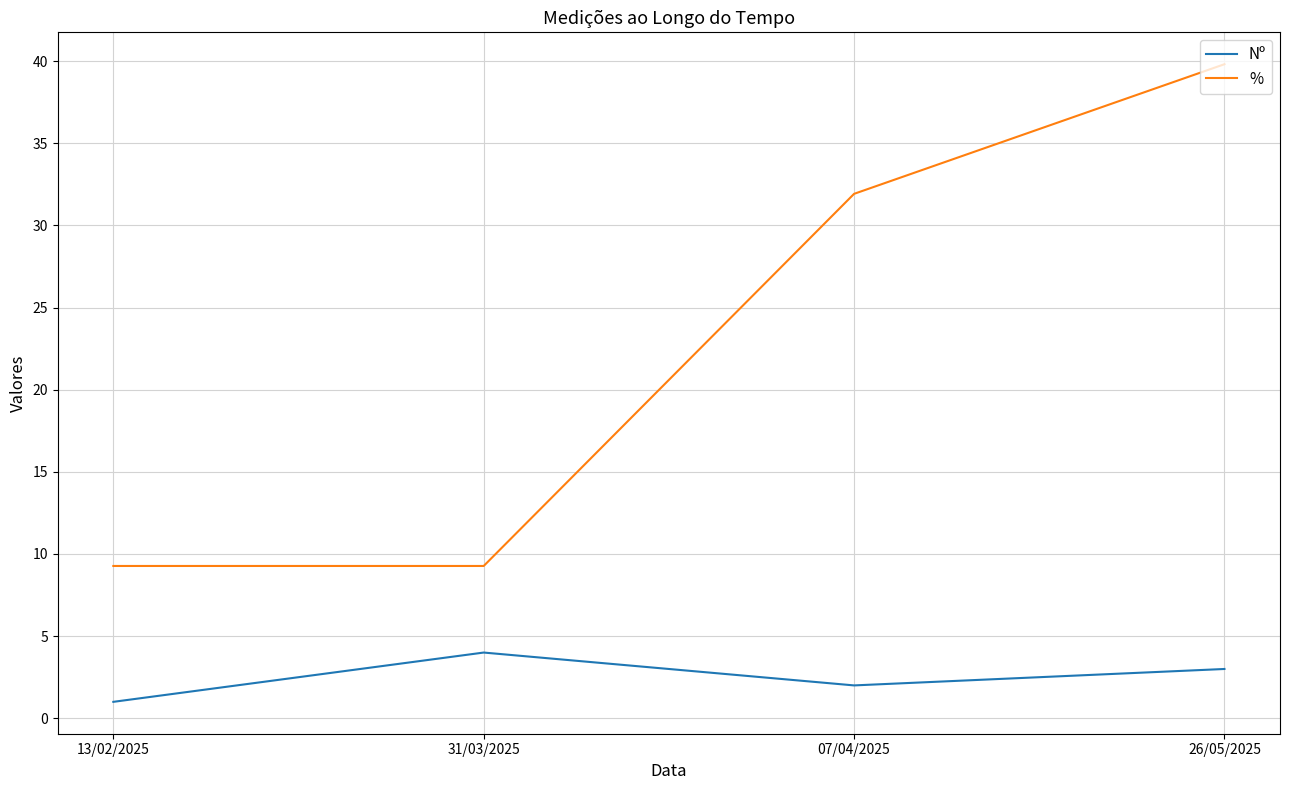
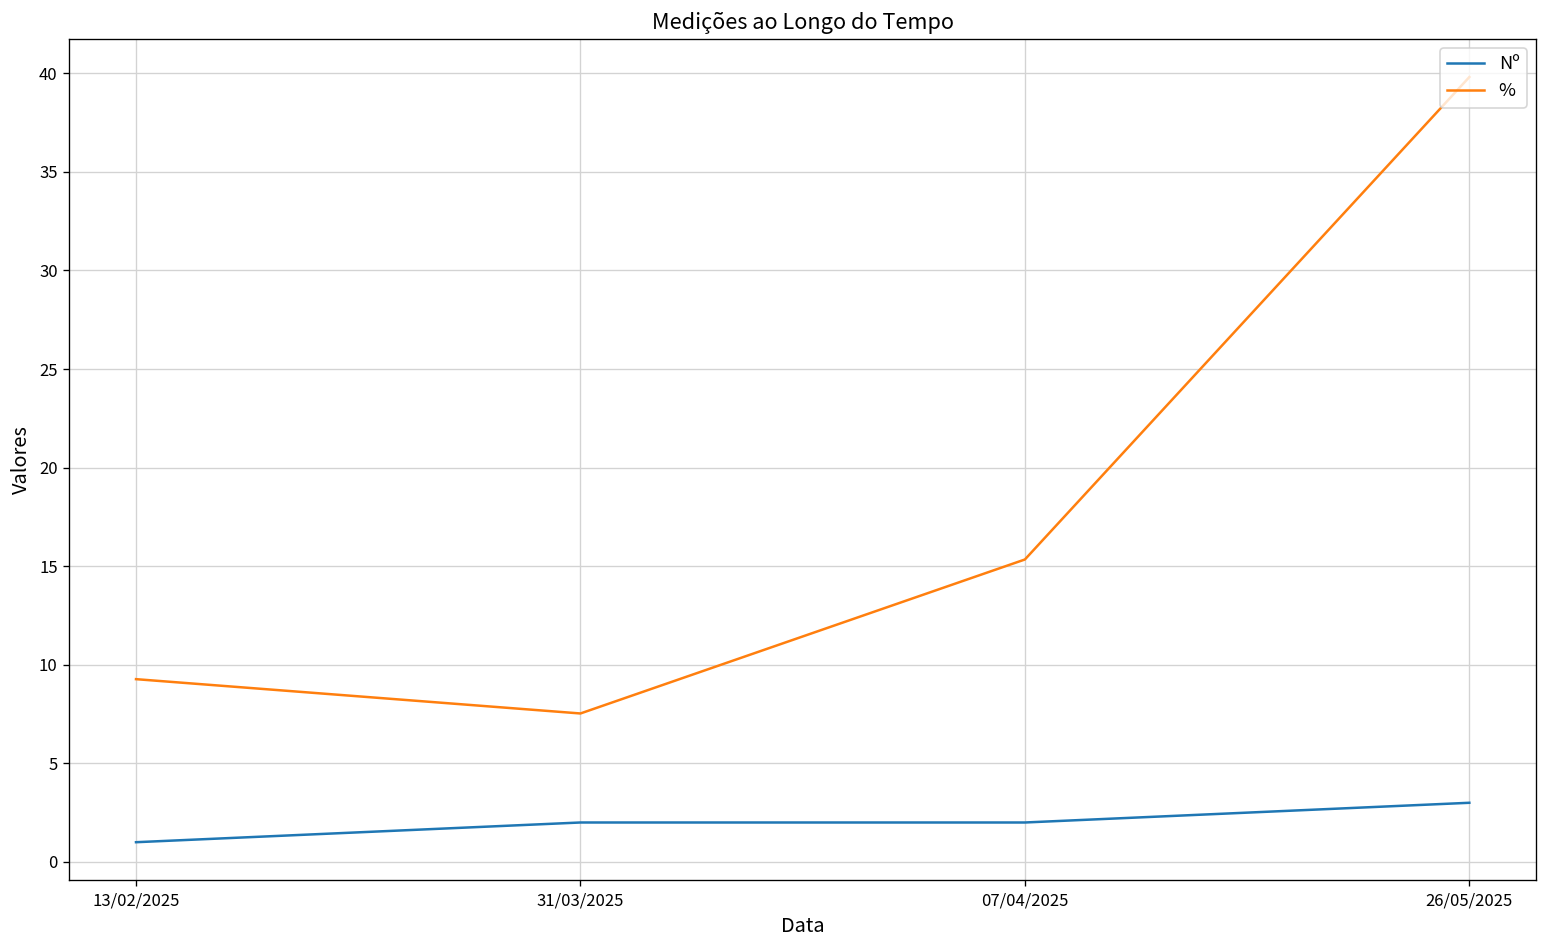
  {
    "Nº": {
      "13/02/2025": 1,
-     "31/03/2025": 4,
+     "31/03/2025": 2,
      "07/04/2025": 2,
      "26/05/2025": 3
    },
    "%": {
      "13/02/2025": 9.3,
-     "31/03/2025": 9.3,
-     "07/04/2025": 31.9
+     "31/03/2025": 7.5,
+     "07/04/2025": 15.3
    }
  }
